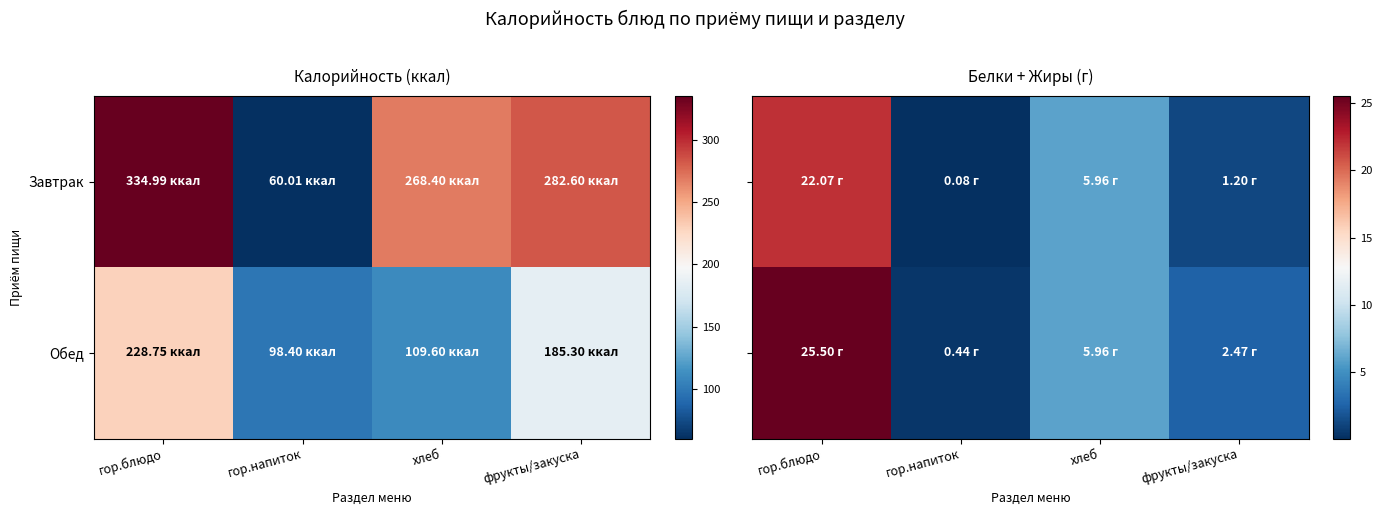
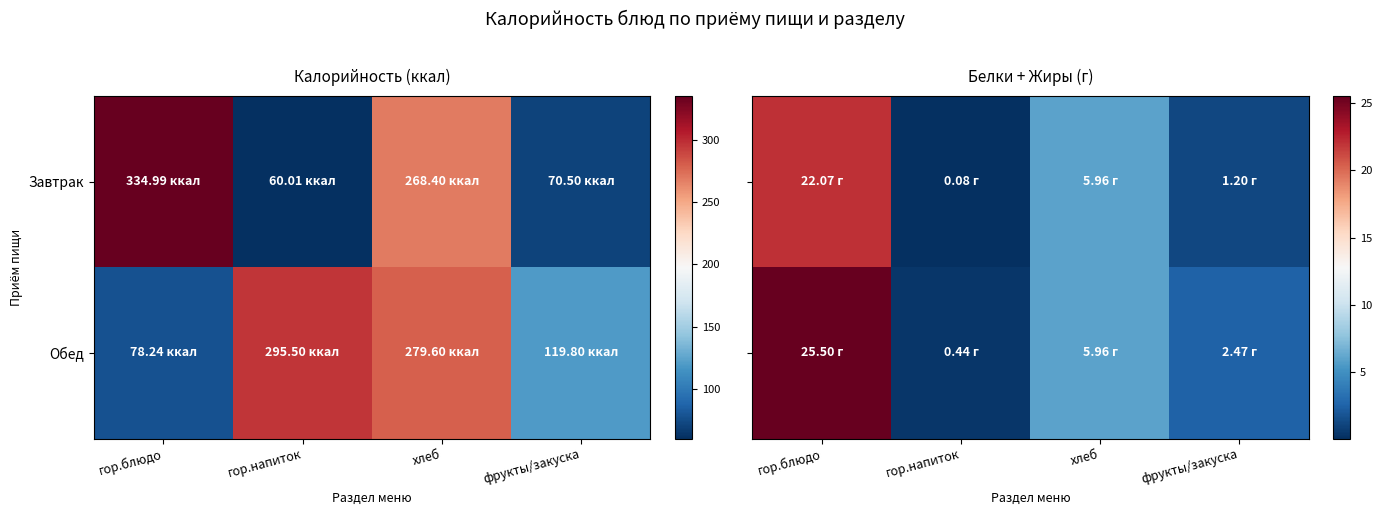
  {
    "Калорийность (ккал)": {
      "Завтрак": {
        "гор.блюдо": 334.99,
        "гор.напиток": 60.01,
        "хлеб": 268.40,
-       "фрукты/закуска": 282.60
+       "фрукты/закуска": 70.50
      },
      "Обед": {
-       "гор.блюдо": 228.75,
-       "гор.напиток": 98.40,
-       "хлеб": 109.60,
-       "фрукты/закуска": 185.30
+       "гор.блюдо": 78.24,
+       "гор.напиток": 295.50,
+       "хлеб": 279.60,
+       "фрукты/закуска": 119.80
      }
    }
  }
